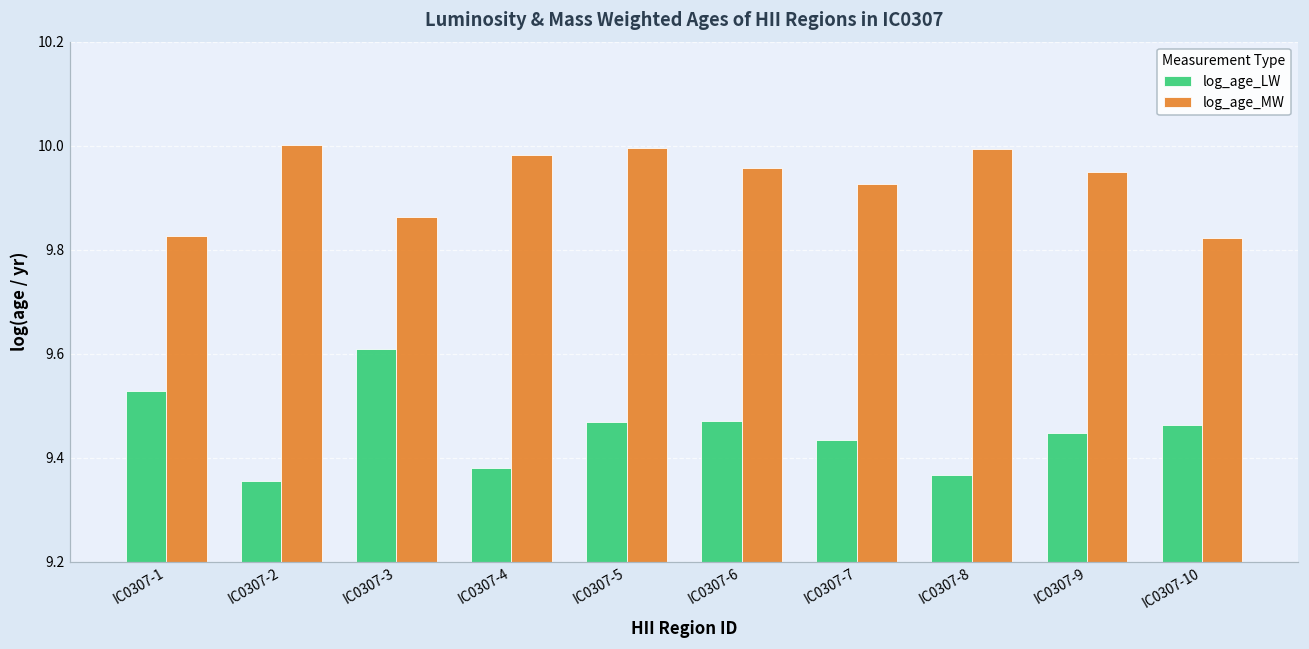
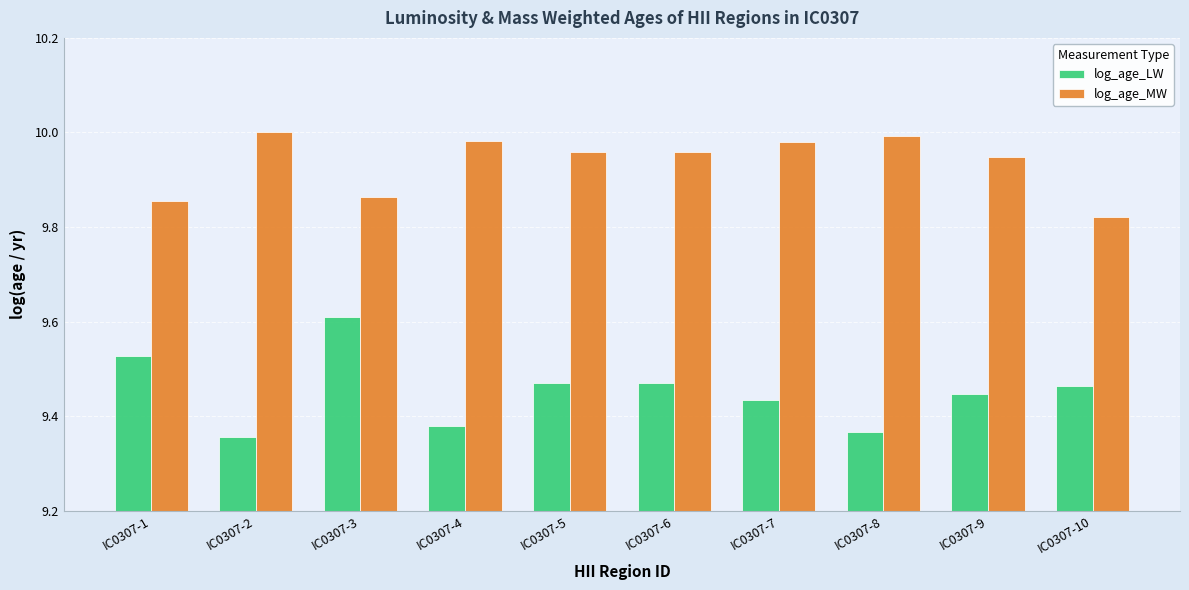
  {
    "log_age_LW": {
      "IC0307-1": 9.53,
      "IC0307-2": 9.36,
      "IC0307-3": 9.61,
      "IC0307-4": 9.38,
      "IC0307-5": 9.47,
      "IC0307-6": 9.47,
      "IC0307-7": 9.43,
      "IC0307-8": 9.37,
      "IC0307-9": 9.45,
      "IC0307-10": 9.46
    },
    "log_age_MW": {
-     "IC0307-1": 9.83,
+     "IC0307-1": 9.85,
      "IC0307-2": 10.00,
      "IC0307-3": 9.86,
      "IC0307-4": 9.98,
-     "IC0307-5": 10.00,
+     "IC0307-5": 9.96,
      "IC0307-6": 9.96,
-     "IC0307-7": 9.93,
+     "IC0307-7": 9.98,
      "IC0307-8": 9.99,
      "IC0307-9": 9.95,
      "IC0307-10": 9.82
    }
  }
